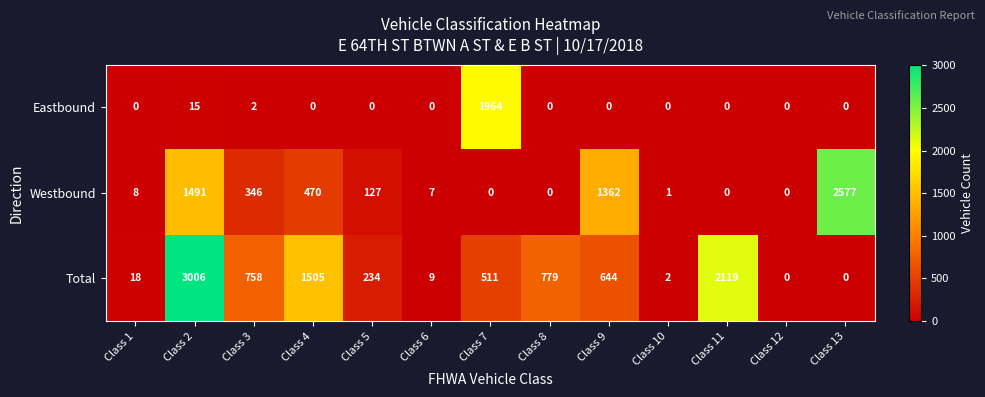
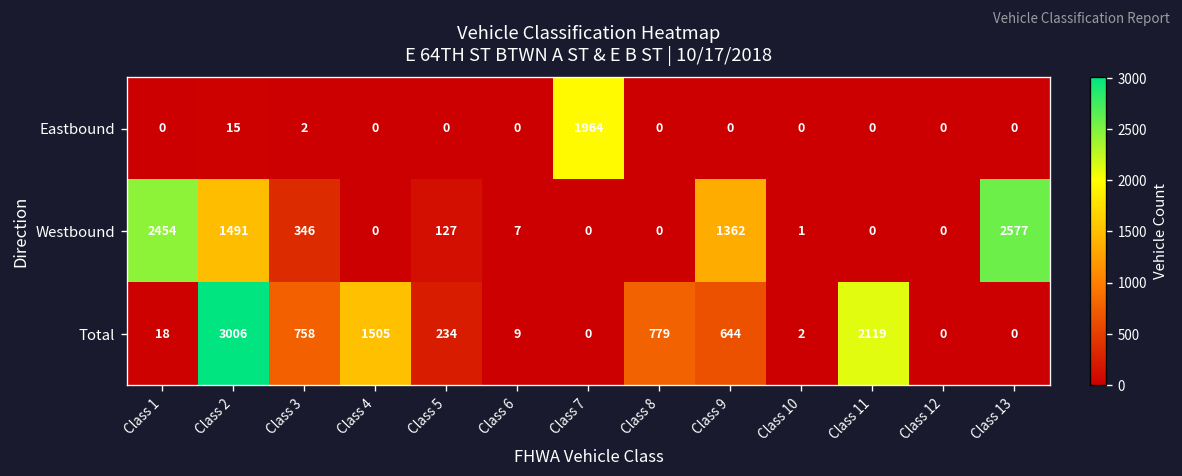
  {
    "Eastbound": {
      "Class 1": 0,
      "Class 2": 15,
      "Class 3": 2,
      "Class 4": 0,
      "Class 5": 0,
      "Class 6": 0,
      "Class 7": 1964,
      "Class 8": 0,
      "Class 9": 0,
      "Class 10": 0,
      "Class 11": 0,
      "Class 12": 0,
      "Class 13": 0
    },
    "Westbound": {
-     "Class 1": 8,
+     "Class 1": 2454,
      "Class 2": 1491,
      "Class 3": 346,
-     "Class 4": 470,
+     "Class 4": 0,
      "Class 5": 127,
      "Class 6": 7,
      "Class 7": 0,
      "Class 8": 0,
      "Class 9": 1362,
      "Class 10": 1,
      "Class 11": 0,
      "Class 12": 0,
      "Class 13": 2577
    },
    "Total": {
      "Class 1": 18,
      "Class 2": 3006,
      "Class 3": 758,
      "Class 4": 1505,
      "Class 5": 234,
      "Class 6": 9,
-     "Class 7": 511,
+     "Class 7": 0,
      "Class 8": 779,
      "Class 9": 644,
      "Class 10": 2,
      "Class 11": 2119,
      "Class 12": 0,
      "Class 13": 0
    }
  }
